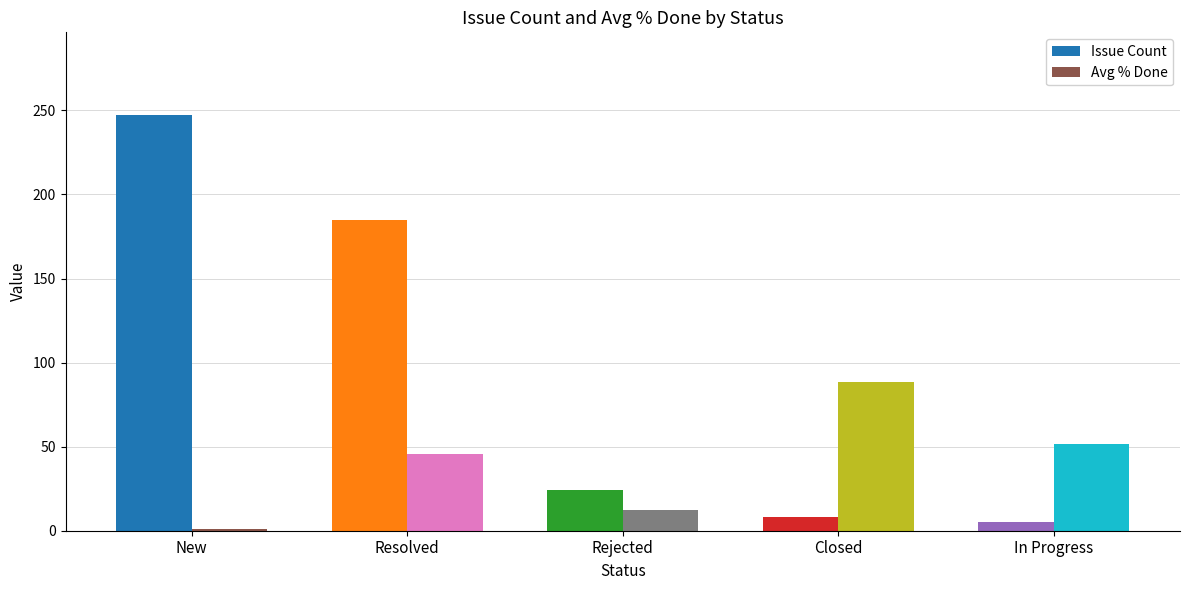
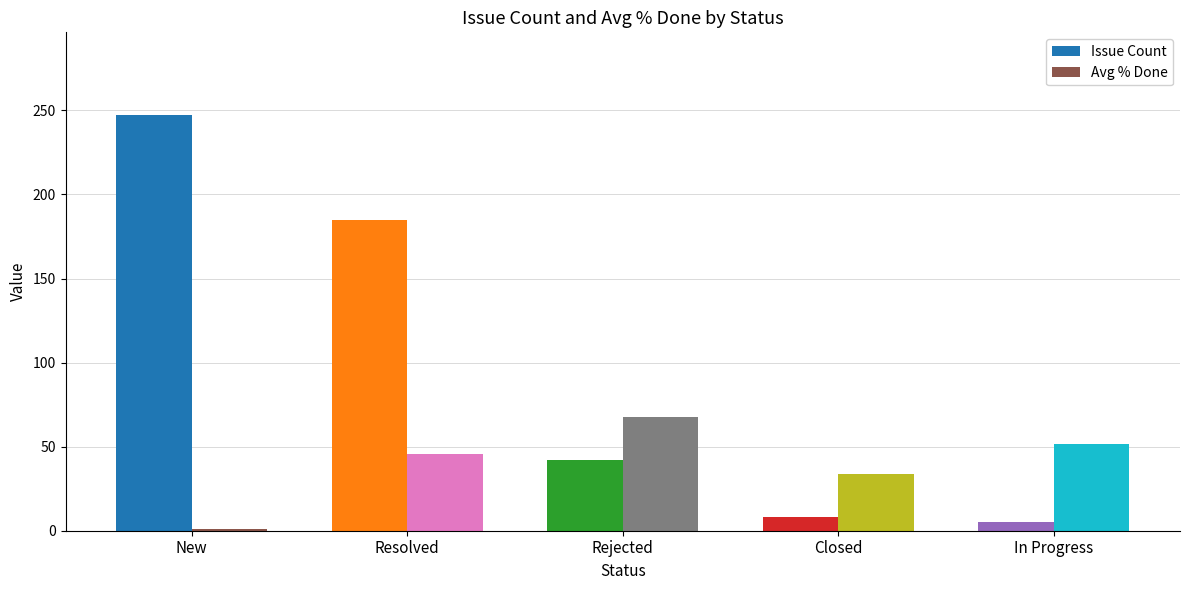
  {
    "Issue Count": {
      "New": 247,
      "Resolved": 185,
-     "Rejected": 24,
+     "Rejected": 42,
      "Closed": 8,
      "In Progress": 5
    },
    "Avg % Done": {
      "Resolved": 46,
-     "Rejected": 12,
-     "Closed": 88,
+     "Rejected": 68,
+     "Closed": 34,
      "In Progress": 51
    }
  }
